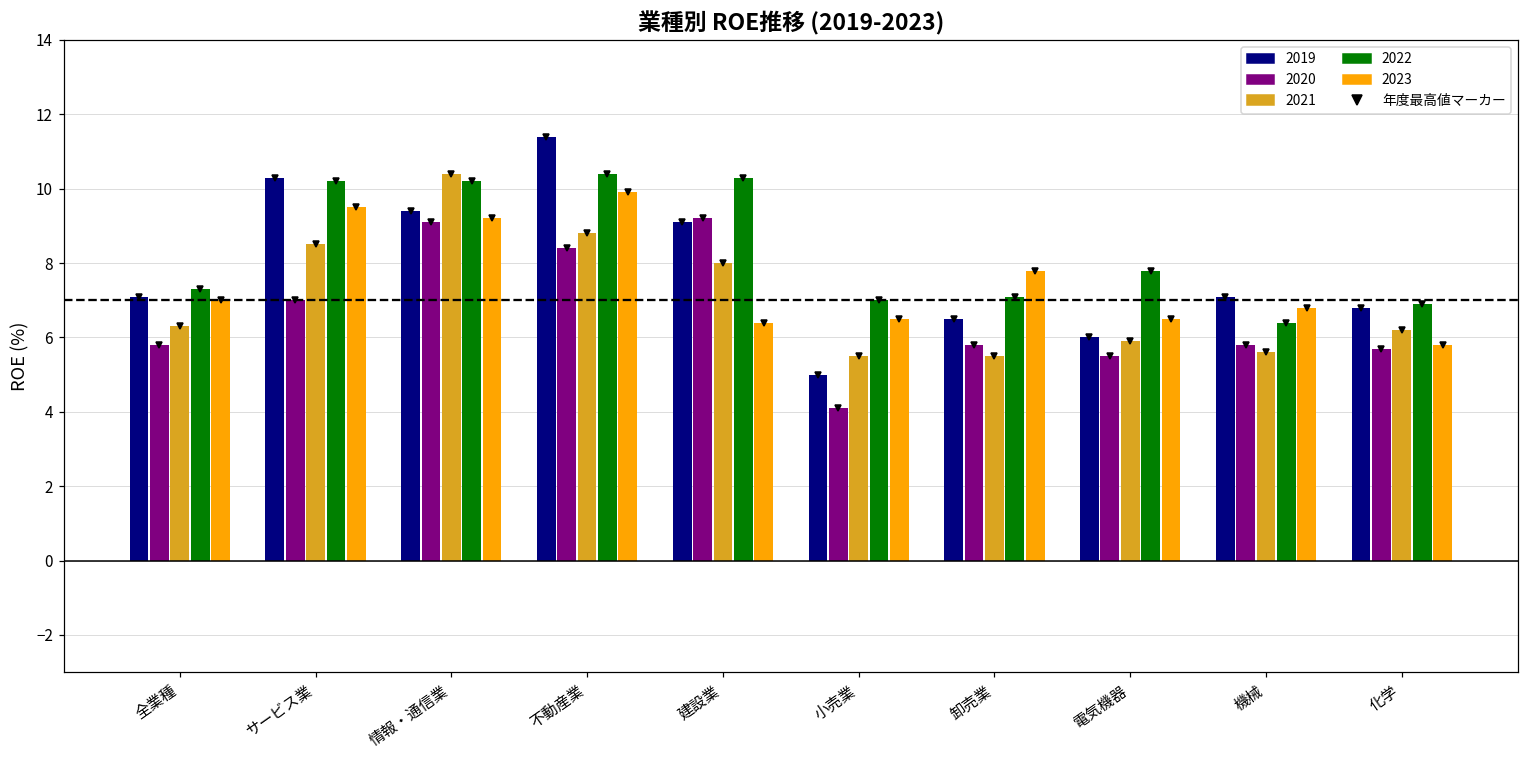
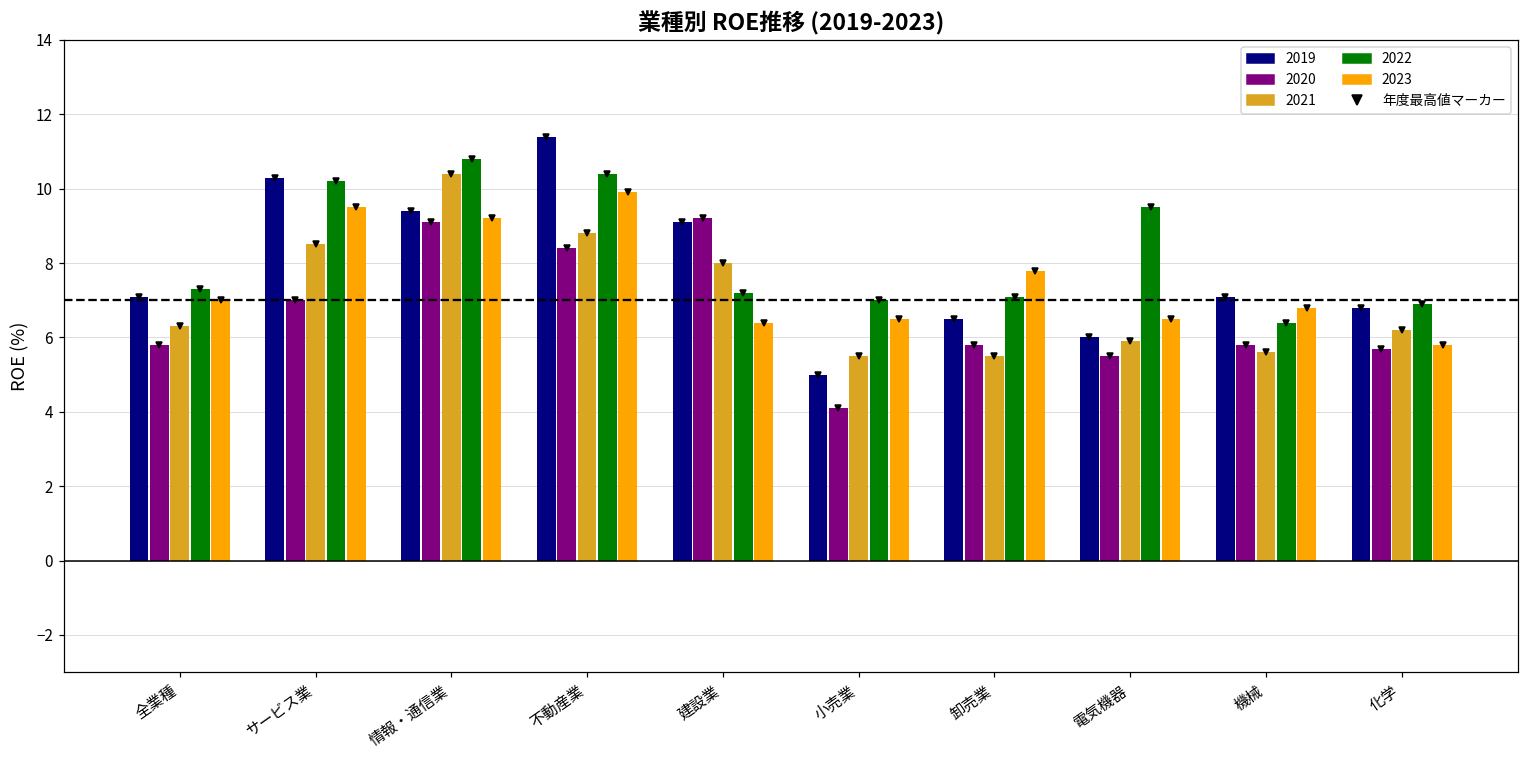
  {
    "2019": {
      "全業種": 7.1,
      "サービス業": 10.3,
      "情報・通信業": 9.4,
      "不動産業": 11.4,
      "建設業": 9.1,
      "小売業": 5.0,
      "卸売業": 6.5,
      "電気機器": 6.0,
      "機械": 7.1,
      "化学": 6.8
    },
    "2020": {
      "全業種": 5.8,
      "サービス業": 7.0,
      "情報・通信業": 9.1,
      "不動産業": 8.4,
      "建設業": 9.2,
      "小売業": 4.1,
      "卸売業": 5.8,
      "電気機器": 5.5,
      "機械": 5.8,
      "化学": 5.7
    },
    "2022": {
      "全業種": 7.3,
      "サービス業": 10.2,
-     "情報・通信業": 10.2,
+     "情報・通信業": 10.8,
      "不動産業": 10.4,
-     "建設業": 10.3,
+     "建設業": 7.2,
      "小売業": 7.0,
      "卸売業": 7.1,
-     "電気機器": 7.8,
+     "電気機器": 9.5,
      "機械": 6.4,
      "化学": 6.9
    }
  }
